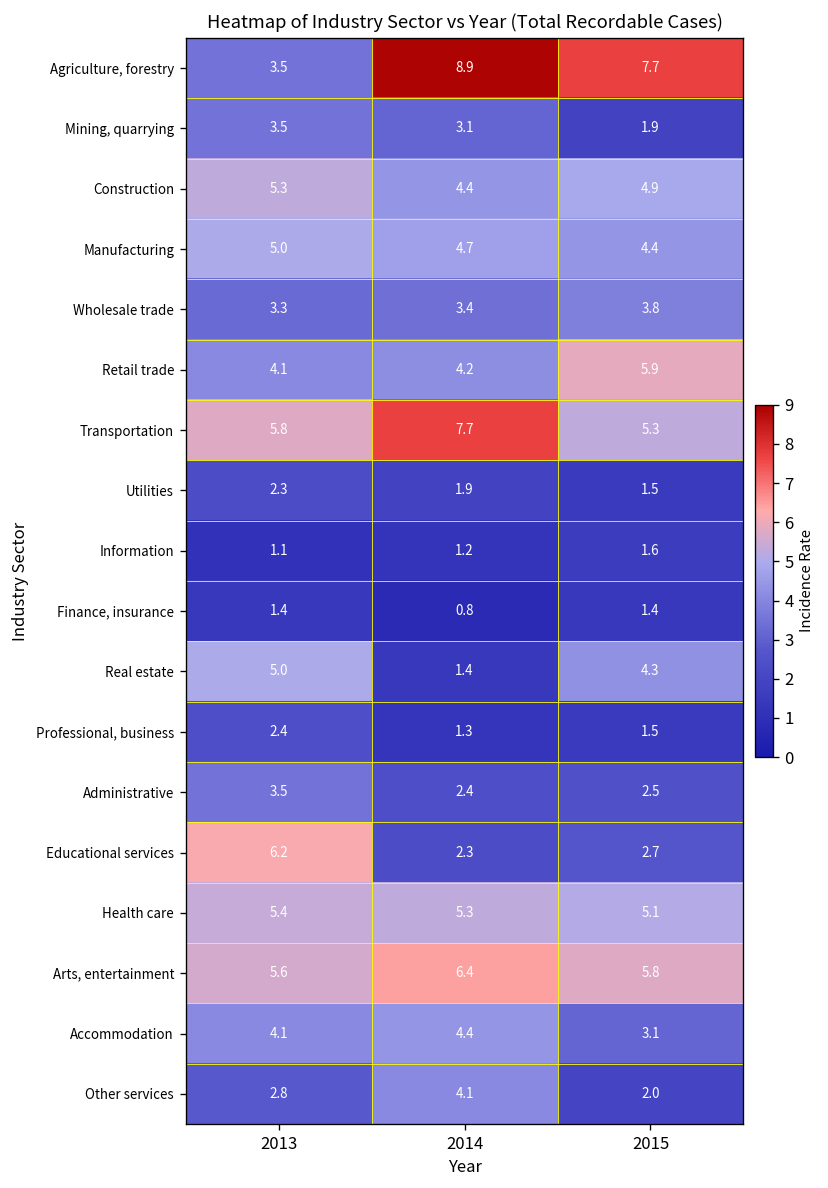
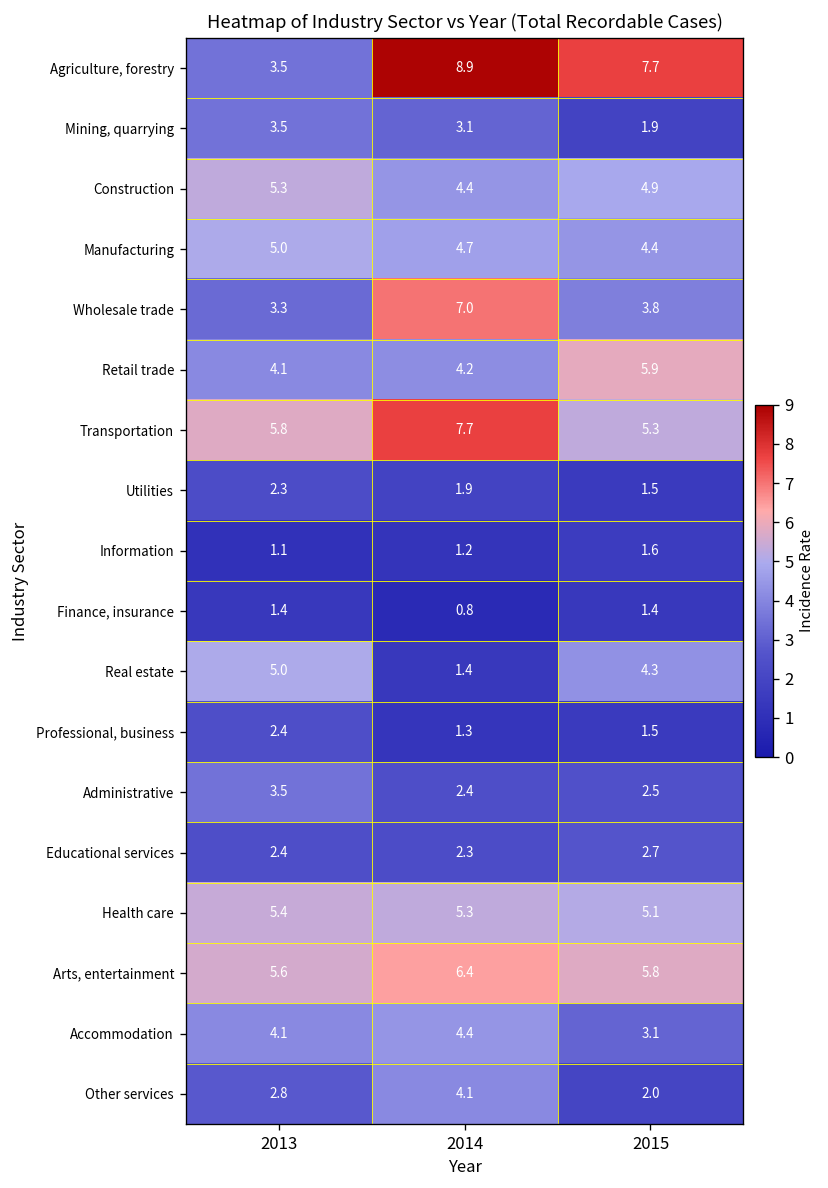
  {
    "Agriculture, forestry": {
      "2013": 3.5,
      "2014": 8.9,
      "2015": 7.7
    },
    "Mining, quarrying": {
      "2013": 3.5,
      "2014": 3.1,
      "2015": 1.9
    },
    "Construction": {
      "2013": 5.3,
      "2014": 4.4,
      "2015": 4.9
    },
    "Manufacturing": {
      "2013": 5.0,
      "2014": 4.7,
      "2015": 4.4
    },
    "Wholesale trade": {
      "2013": 3.3,
-     "2014": 3.4,
+     "2014": 7.0,
      "2015": 3.8
    },
    "Retail trade": {
      "2013": 4.1,
      "2014": 4.2,
      "2015": 5.9
    },
    "Transportation": {
      "2013": 5.8,
      "2014": 7.7,
      "2015": 5.3
    },
    "Utilities": {
      "2013": 2.3,
      "2014": 1.9,
      "2015": 1.5
    },
    "Information": {
      "2013": 1.1,
      "2014": 1.2,
      "2015": 1.6
    },
    "Finance, insurance": {
      "2013": 1.4,
      "2014": 0.8,
      "2015": 1.4
    },
    "Real estate": {
      "2013": 5.0,
      "2014": 1.4,
      "2015": 4.3
    },
    "Professional, business": {
      "2013": 2.4,
      "2014": 1.3,
      "2015": 1.5
    },
    "Administrative": {
      "2013": 3.5,
      "2014": 2.4,
      "2015": 2.5
    },
    "Educational services": {
-     "2013": 6.2,
+     "2013": 2.4,
      "2014": 2.3,
      "2015": 2.7
    },
    "Health care": {
      "2013": 5.4,
      "2014": 5.3,
      "2015": 5.1
    },
    "Arts, entertainment": {
      "2013": 5.6,
      "2014": 6.4,
      "2015": 5.8
    },
    "Accommodation": {
      "2013": 4.1,
      "2014": 4.4,
      "2015": 3.1
    },
    "Other services": {
      "2013": 2.8,
      "2014": 4.1,
      "2015": 2.0
    }
  }
